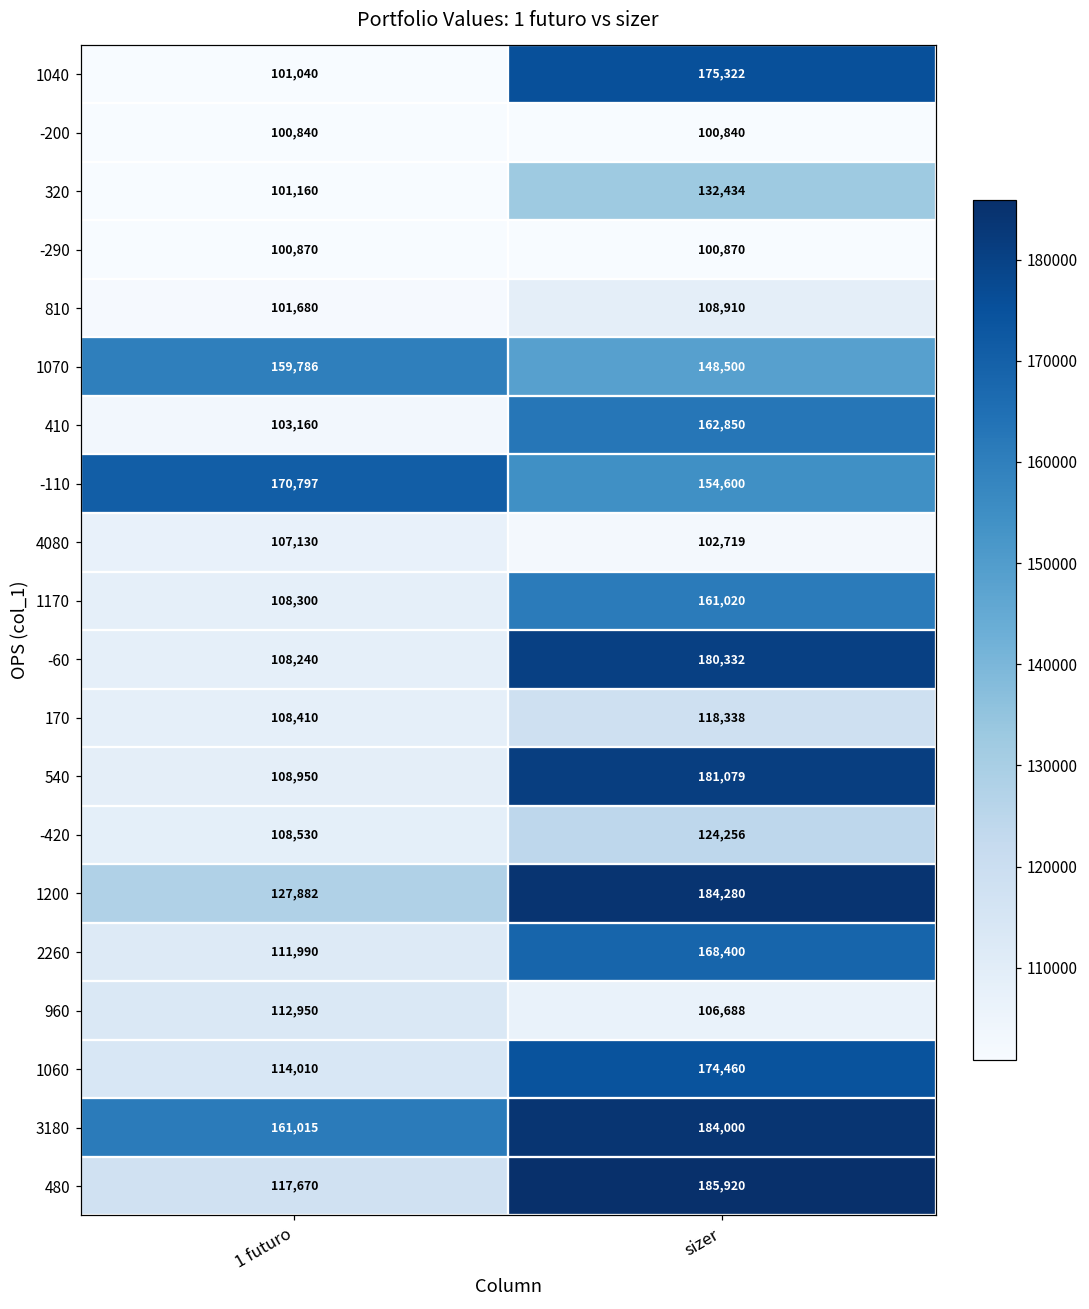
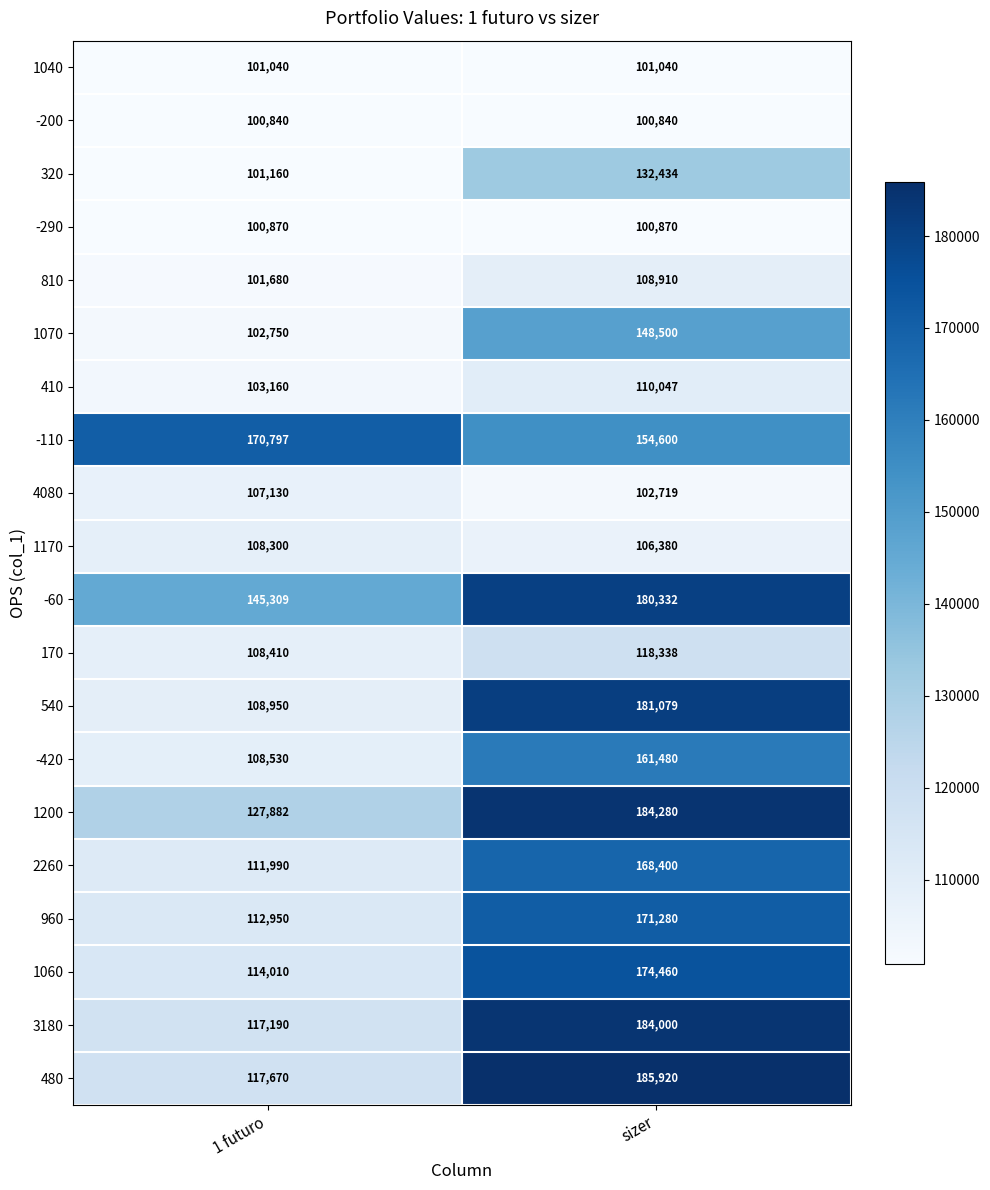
  {
    "1040": {
      "1 futuro": "101,040",
-     "sizer": "175,322"
+     "sizer": "101,040"
    },
    "-200": {
      "1 futuro": "100,840",
      "sizer": "100,840"
    },
    "320": {
      "1 futuro": "101,160",
      "sizer": "132,434"
    },
    "-290": {
      "1 futuro": "100,870",
      "sizer": "100,870"
    },
    "810": {
      "1 futuro": "101,680",
      "sizer": "108,910"
    },
    "1070": {
-     "1 futuro": "159,786",
+     "1 futuro": "102,750",
      "sizer": "148,500"
    },
    "410": {
      "1 futuro": "103,160",
-     "sizer": "162,850"
+     "sizer": "110,047"
    },
    "-110": {
      "1 futuro": "170,797",
      "sizer": "154,600"
    },
    "4080": {
      "1 futuro": "107,130",
      "sizer": "102,719"
    },
    "1170": {
      "1 futuro": "108,300",
-     "sizer": "161,020"
+     "sizer": "106,380"
    },
    "-60": {
-     "1 futuro": "108,240",
+     "1 futuro": "145,309",
      "sizer": "180,332"
    },
    "170": {
      "1 futuro": "108,410",
      "sizer": "118,338"
    },
    "540": {
      "1 futuro": "108,950",
      "sizer": "181,079"
    },
    "-420": {
      "1 futuro": "108,530",
-     "sizer": "124,256"
+     "sizer": "161,480"
    },
    "1200": {
      "1 futuro": "127,882",
      "sizer": "184,280"
    },
    "2260": {
      "1 futuro": "111,990",
      "sizer": "168,400"
    },
    "960": {
      "1 futuro": "112,950",
-     "sizer": "106,688"
+     "sizer": "171,280"
    },
    "1060": {
      "1 futuro": "114,010",
      "sizer": "174,460"
    },
    "3180": {
-     "1 futuro": "161,015",
+     "1 futuro": "117,190",
      "sizer": "184,000"
    },
    "480": {
      "1 futuro": "117,670",
      "sizer": "185,920"
    }
  }
